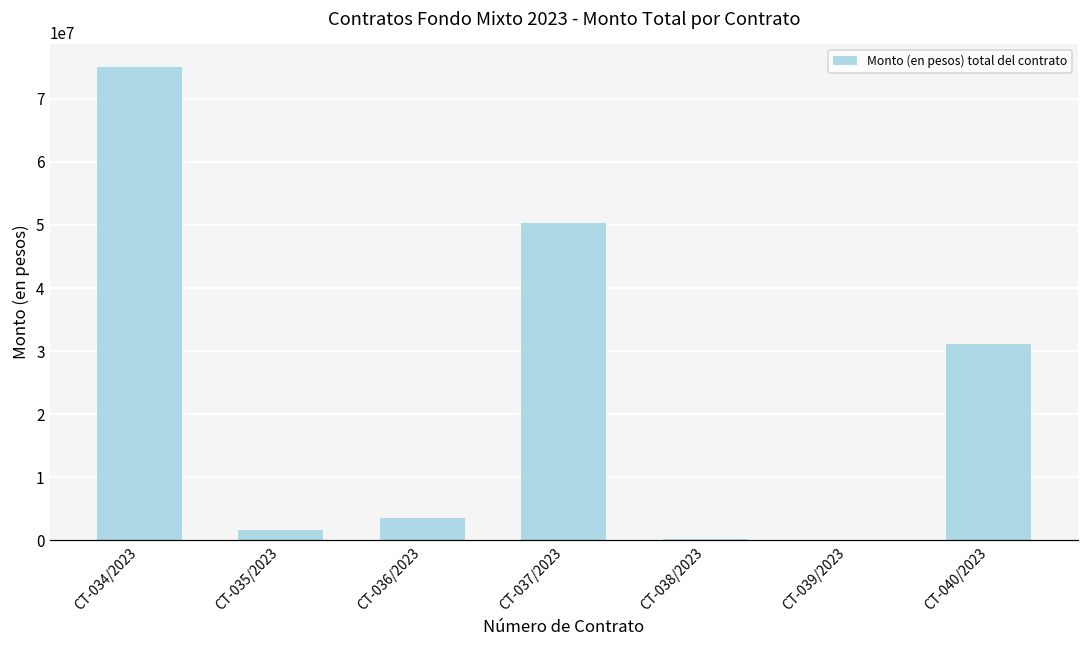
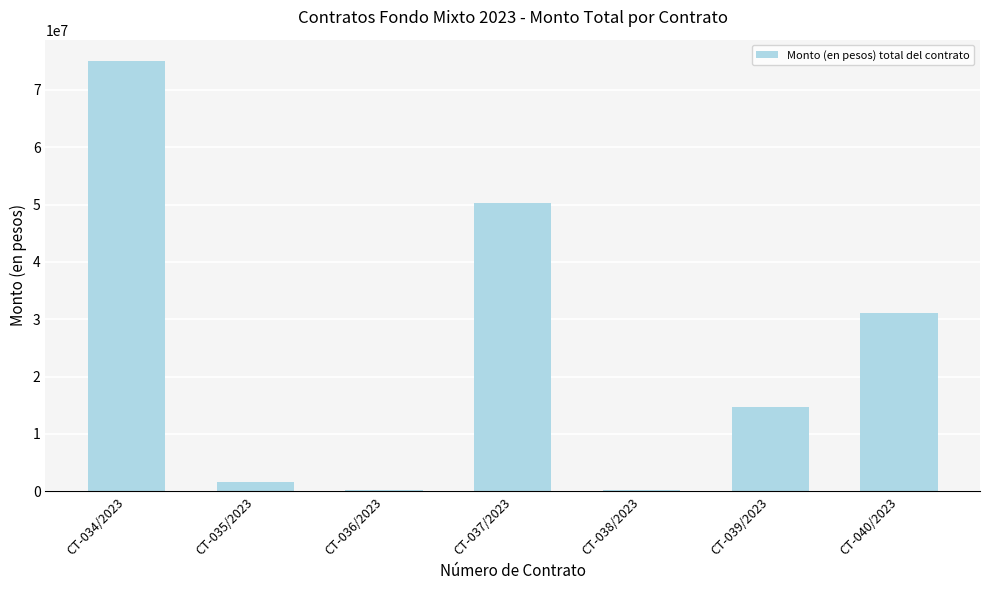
  {
    "CT-034/2023": 75000000,
    "CT-035/2023": 2000000,
-   "CT-036/2023": 3000000,
+   "CT-036/2023": 0,
    "CT-037/2023": 50000000,
-   "CT-039/2023": 0,
+   "CT-039/2023": 15000000,
    "CT-040/2023": 31000000
  }
